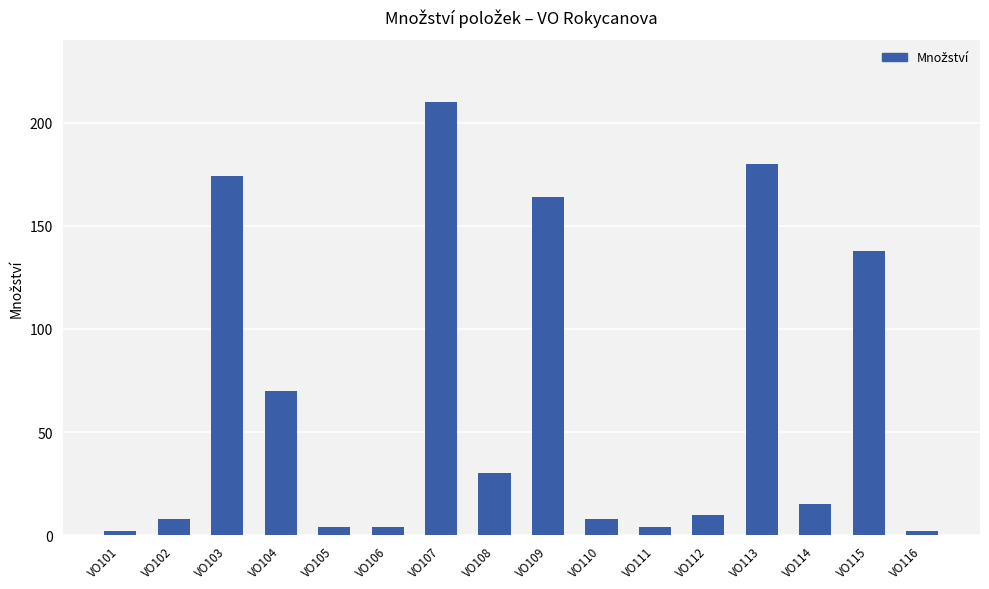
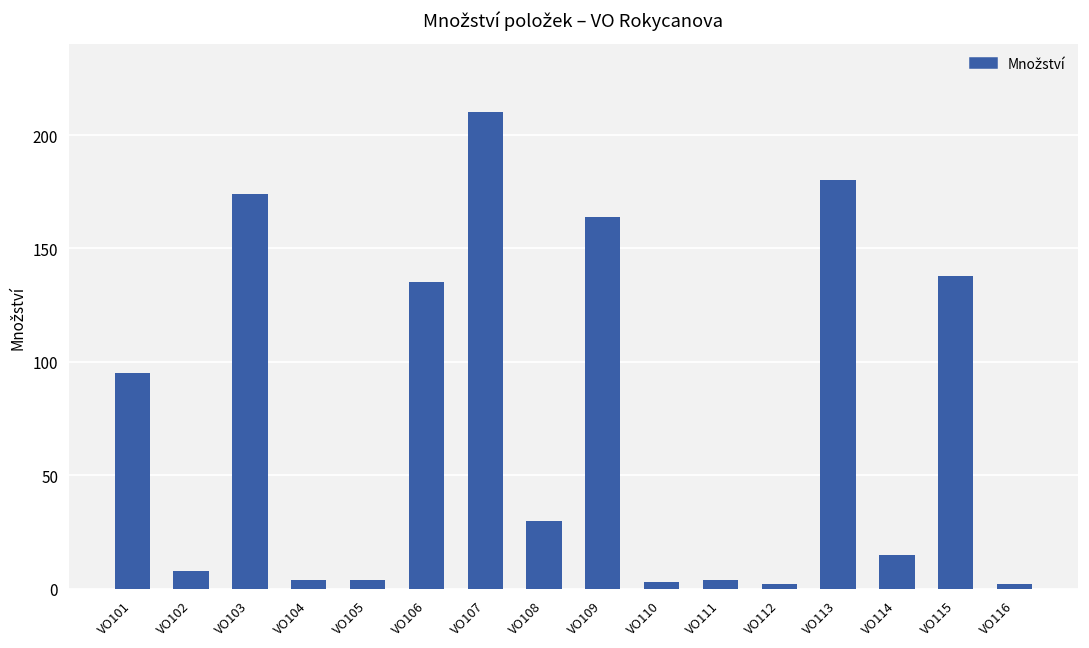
  {
-   "VO101": 2,
+   "VO101": 95,
    "VO102": 8,
    "VO103": 174,
-   "VO104": 70,
+   "VO104": 4,
    "VO105": 4,
-   "VO106": 4,
+   "VO106": 135,
    "VO107": 210,
    "VO108": 30,
    "VO109": 164,
-   "VO110": 8,
+   "VO110": 3,
    "VO111": 4,
-   "VO112": 10,
+   "VO112": 2,
    "VO113": 180,
    "VO114": 15,
    "VO115": 138,
    "VO116": 2
  }
